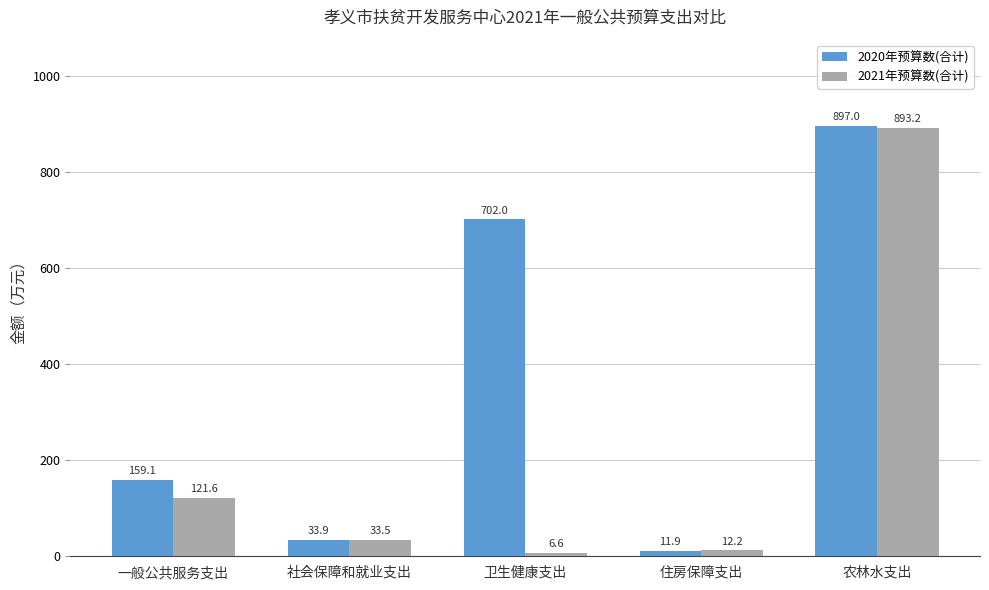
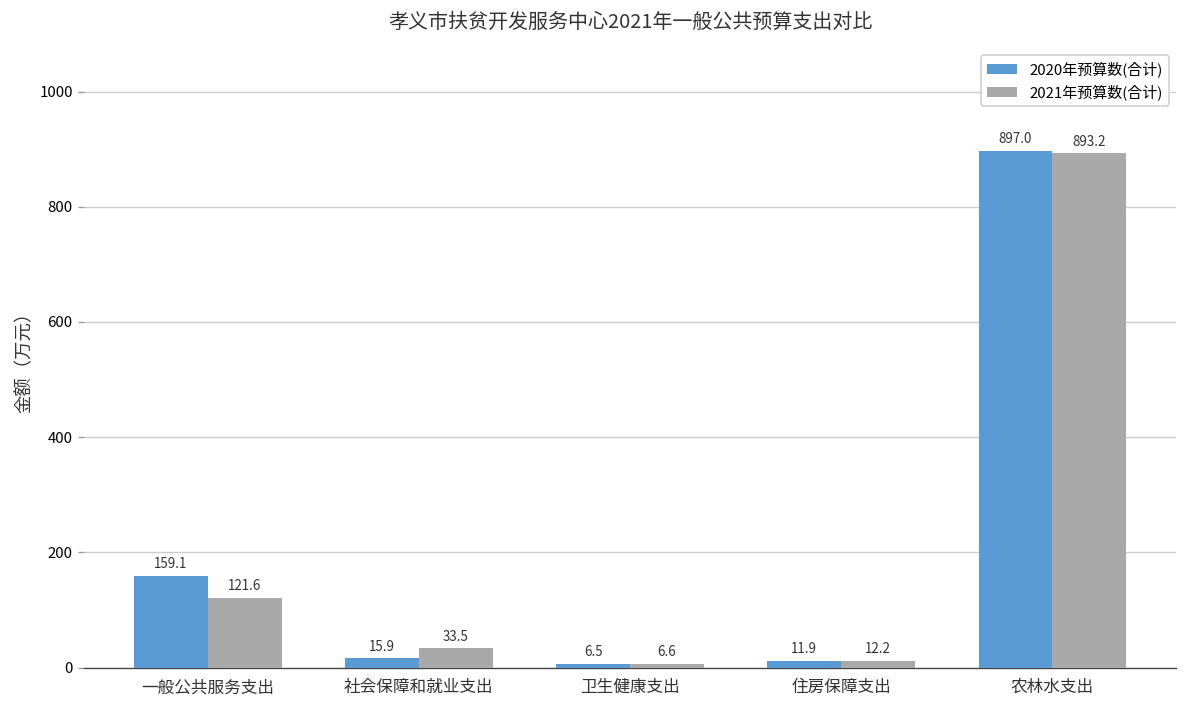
  {
    "2020年预算数(合计)": {
      "一般公共服务支出": 159.1,
-     "社会保障和就业支出": 33.9,
-     "卫生健康支出": 702.0,
+     "社会保障和就业支出": 15.9,
+     "卫生健康支出": 6.5,
      "住房保障支出": 11.9,
      "农林水支出": 897.0
    },
    "2021年预算数(合计)": {
      "一般公共服务支出": 121.6,
      "社会保障和就业支出": 33.5,
      "卫生健康支出": 6.6,
      "住房保障支出": 12.2,
      "农林水支出": 893.2
    }
  }
